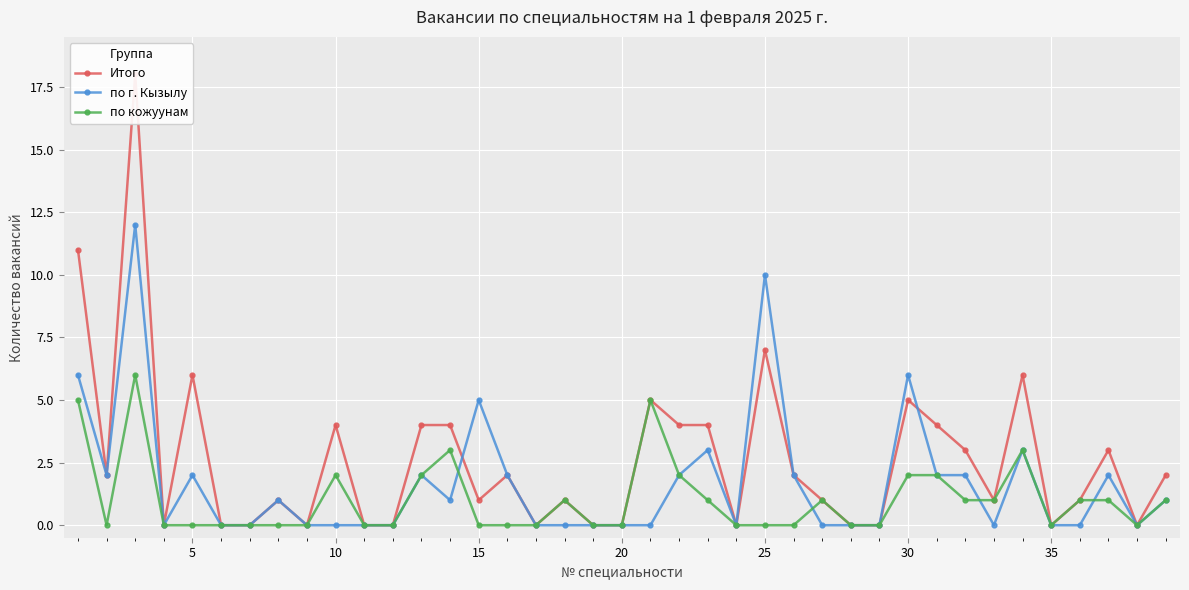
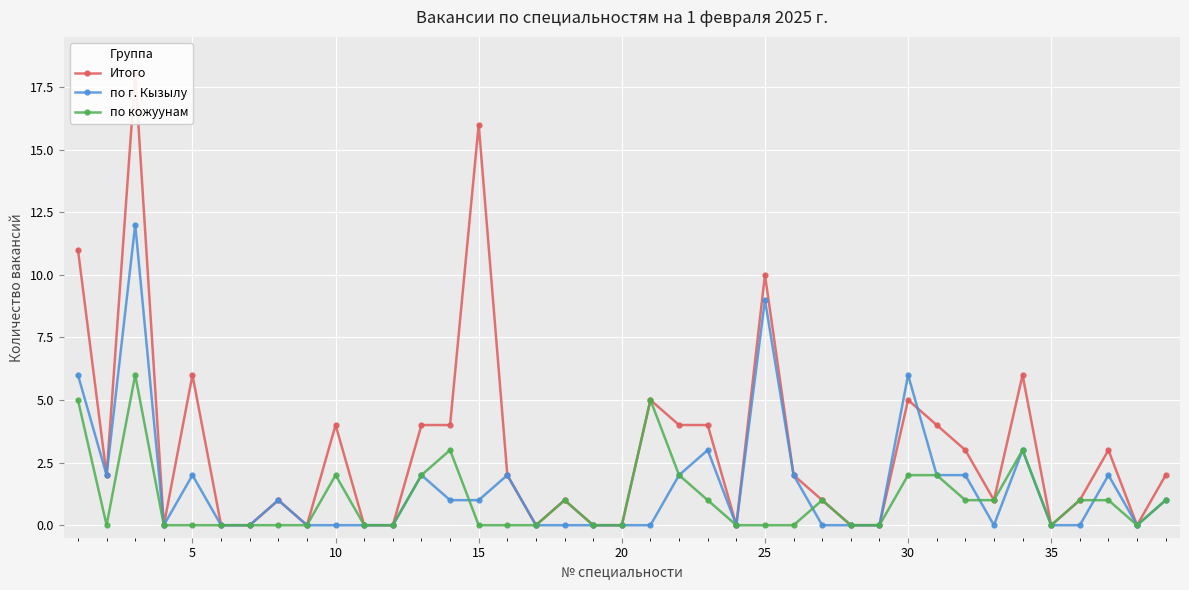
  {
    "Итого": {
      "5": 6,
      "10": 4,
-     "15": 1,
-     "25": 7,
+     "15": 16,
+     "25": 10,
      "30": 5
    },
    "по г. Кызылу": {
      "5": 2,
      "10": 0,
-     "15": 5,
-     "25": 10,
+     "15": 1,
+     "25": 9,
      "30": 6
    },
    "по кожуунам": {
      "5": 0,
      "10": 2,
      "15": 0,
      "25": 0,
      "30": 2
    }
  }
